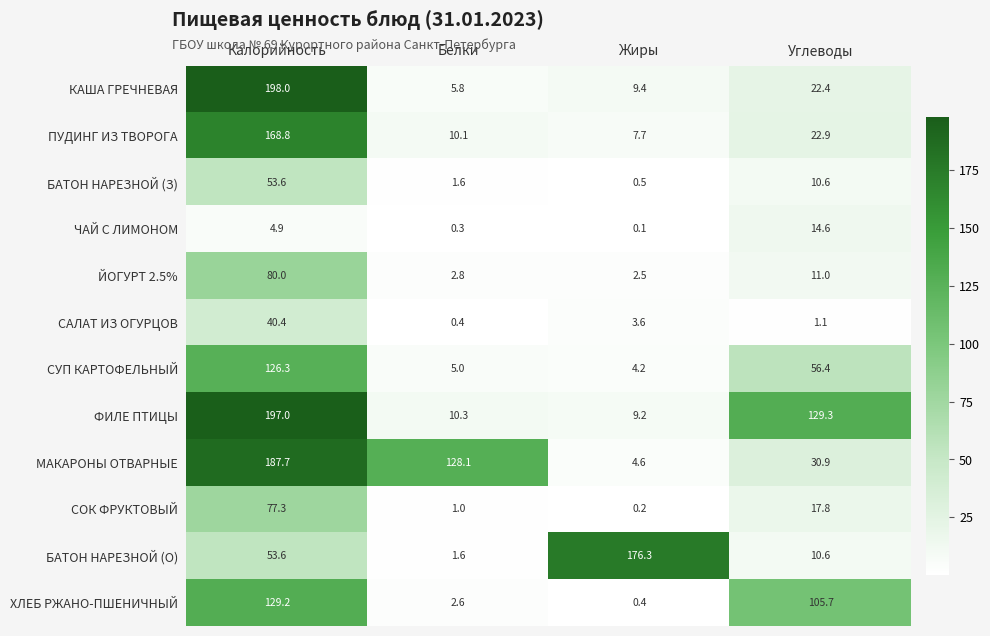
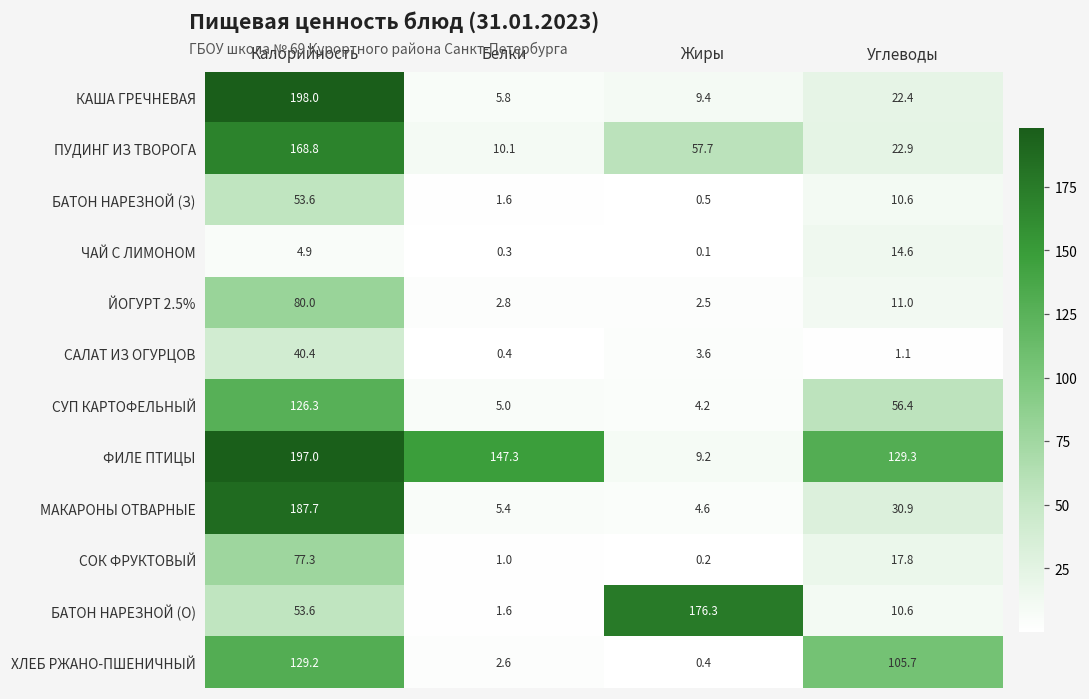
  {
    "КАША ГРЕЧНЕВАЯ": {
      "Калорийность": 198.0,
      "Белки": 5.8,
      "Жиры": 9.4,
      "Углеводы": 22.4
    },
    "ПУДИНГ ИЗ ТВОРОГА": {
      "Калорийность": 168.8,
      "Белки": 10.1,
-     "Жиры": 7.7,
+     "Жиры": 57.7,
      "Углеводы": 22.9
    },
    "БАТОН НАРЕЗНОЙ (З)": {
      "Калорийность": 53.6,
      "Белки": 1.6,
      "Жиры": 0.5,
      "Углеводы": 10.6
    },
    "ЧАЙ С ЛИМОНОМ": {
      "Калорийность": 4.9,
      "Белки": 0.3,
      "Жиры": 0.1,
      "Углеводы": 14.6
    },
    "ЙОГУРТ 2.5%": {
      "Калорийность": 80.0,
      "Белки": 2.8,
      "Жиры": 2.5,
      "Углеводы": 11.0
    },
    "САЛАТ ИЗ ОГУРЦОВ": {
      "Калорийность": 40.4,
      "Белки": 0.4,
      "Жиры": 3.6,
      "Углеводы": 1.1
    },
    "СУП КАРТОФЕЛЬНЫЙ": {
      "Калорийность": 126.3,
      "Белки": 5.0,
      "Жиры": 4.2,
      "Углеводы": 56.4
    },
    "ФИЛЕ ПТИЦЫ": {
      "Калорийность": 197.0,
-     "Белки": 10.3,
+     "Белки": 147.3,
      "Жиры": 9.2,
      "Углеводы": 129.3
    },
    "МАКАРОНЫ ОТВАРНЫЕ": {
      "Калорийность": 187.7,
-     "Белки": 128.1,
+     "Белки": 5.4,
      "Жиры": 4.6,
      "Углеводы": 30.9
    },
    "СОК ФРУКТОВЫЙ": {
      "Калорийность": 77.3,
      "Белки": 1.0,
      "Жиры": 0.2,
      "Углеводы": 17.8
    },
    "БАТОН НАРЕЗНОЙ (О)": {
      "Калорийность": 53.6,
      "Белки": 1.6,
      "Жиры": 176.3,
      "Углеводы": 10.6
    },
    "ХЛЕБ РЖАНО-ПШЕНИЧНЫЙ": {
      "Калорийность": 129.2,
      "Белки": 2.6,
      "Жиры": 0.4,
      "Углеводы": 105.7
    }
  }
